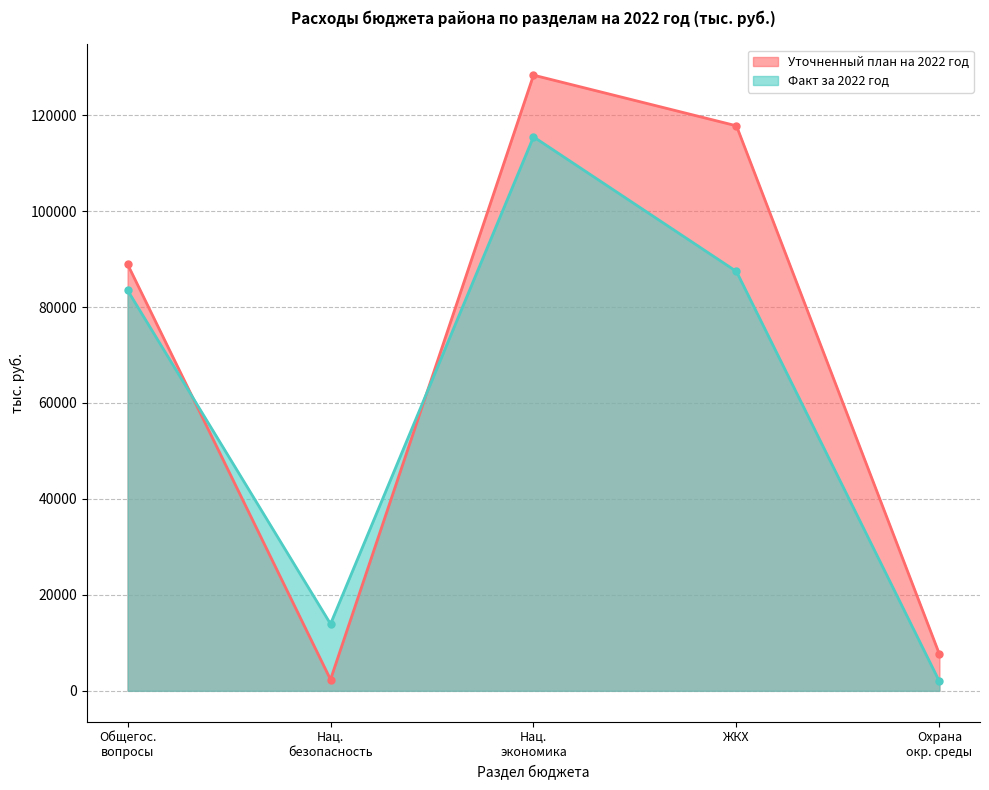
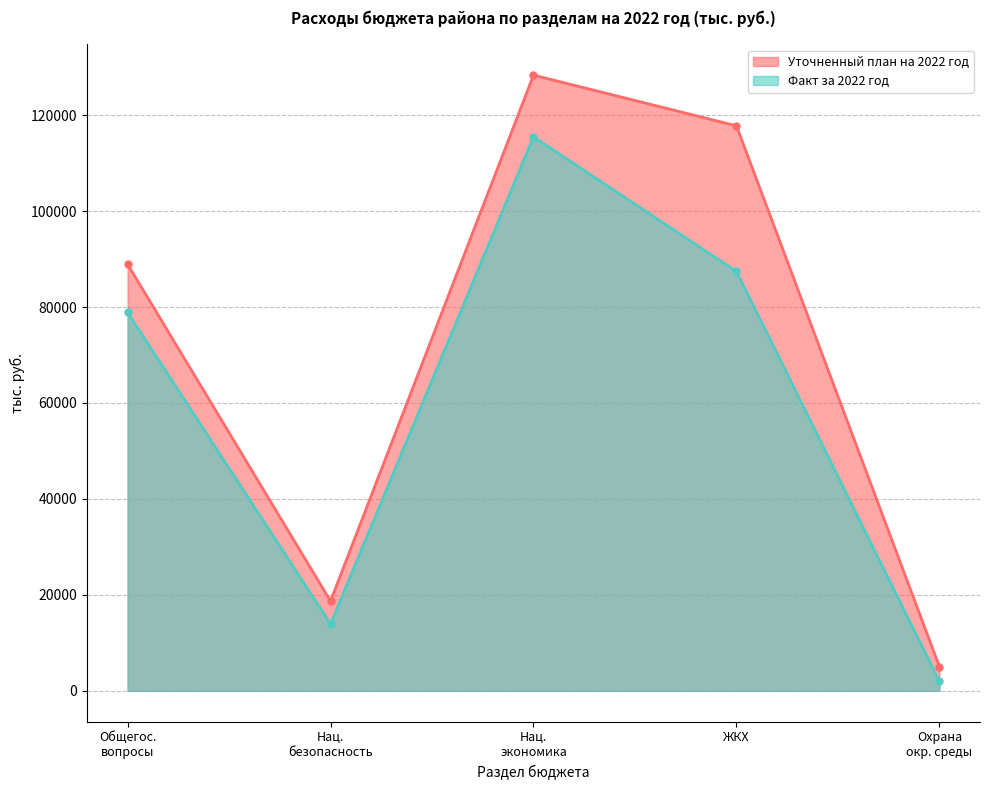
  {
    "Уточненный план на 2022 год": {
      "Общегос. вопросы": 89000,
-     "Нац. безопасность": 2000,
+     "Нац. безопасность": 19000,
      "Нац. экономика": 128000,
      "ЖКХ": 118000,
-     "Охрана окр. среды": 8000
+     "Охрана окр. среды": 5000
    },
    "Факт за 2022 год": {
-     "Общегос. вопросы": 83000,
+     "Общегос. вопросы": 79000,
      "Нац. безопасность": 14000,
      "Нац. экономика": 115000,
      "ЖКХ": 87000,
      "Охрана окр. среды": 2000
    }
  }
